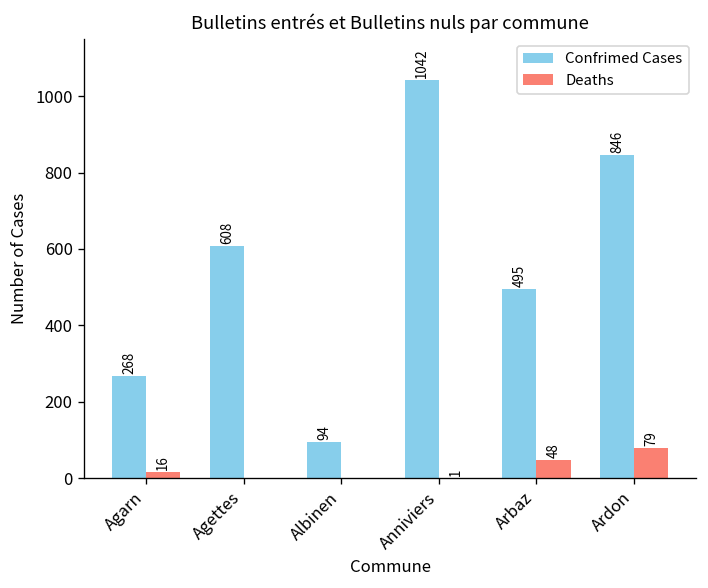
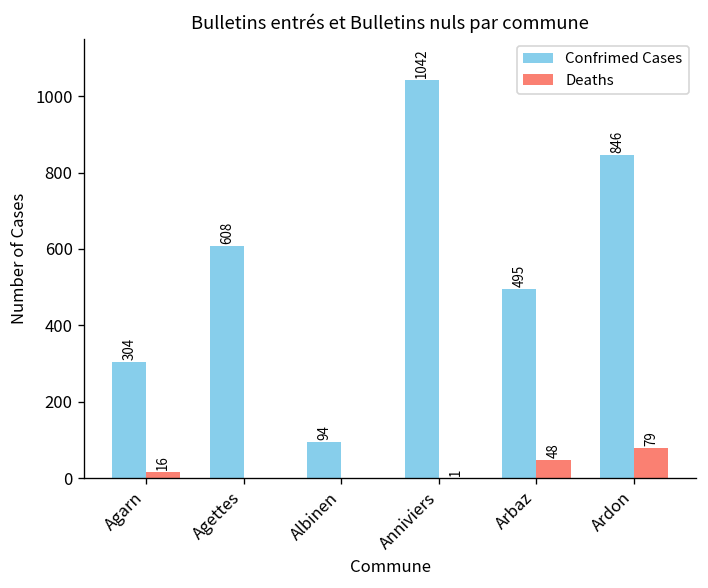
  {
    "Confrimed Cases": {
-     "Agarn": 268,
+     "Agarn": 304,
      "Agettes": 608,
      "Albinen": 94,
      "Anniviers": 1042,
      "Arbaz": 495,
      "Ardon": 846
    },
    "Deaths": {
      "Agarn": 16,
      "Anniviers": 1,
      "Arbaz": 48,
      "Ardon": 79
    }
  }
